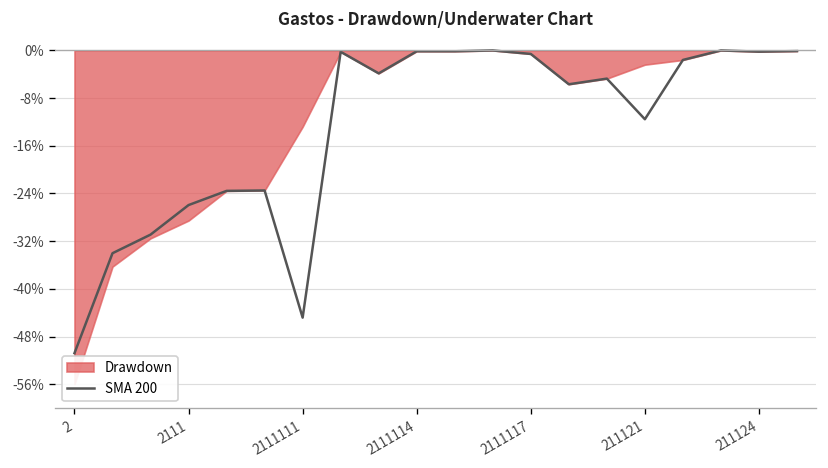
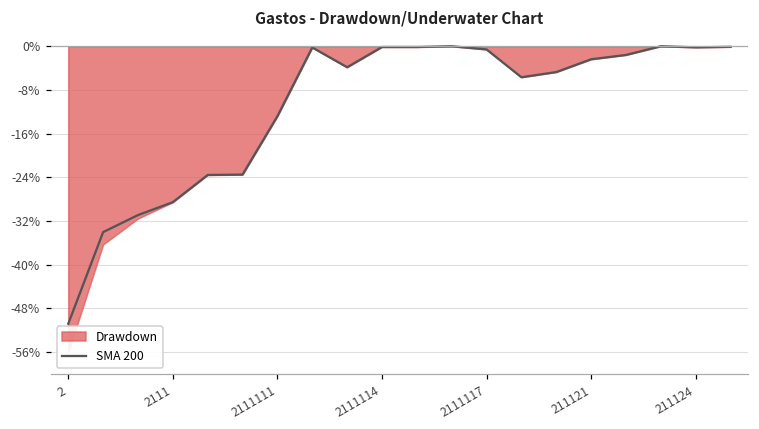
  {
    "SMA 200": {
      "2": "-51%",
-     "2111": "-26%",
-     "2111111": "-45%",
+     "2111": "-29%",
+     "2111111": "-13%",
      "2111117": "-1%",
-     "211121": "-12%"
+     "211121": "-2%"
    }
  }
